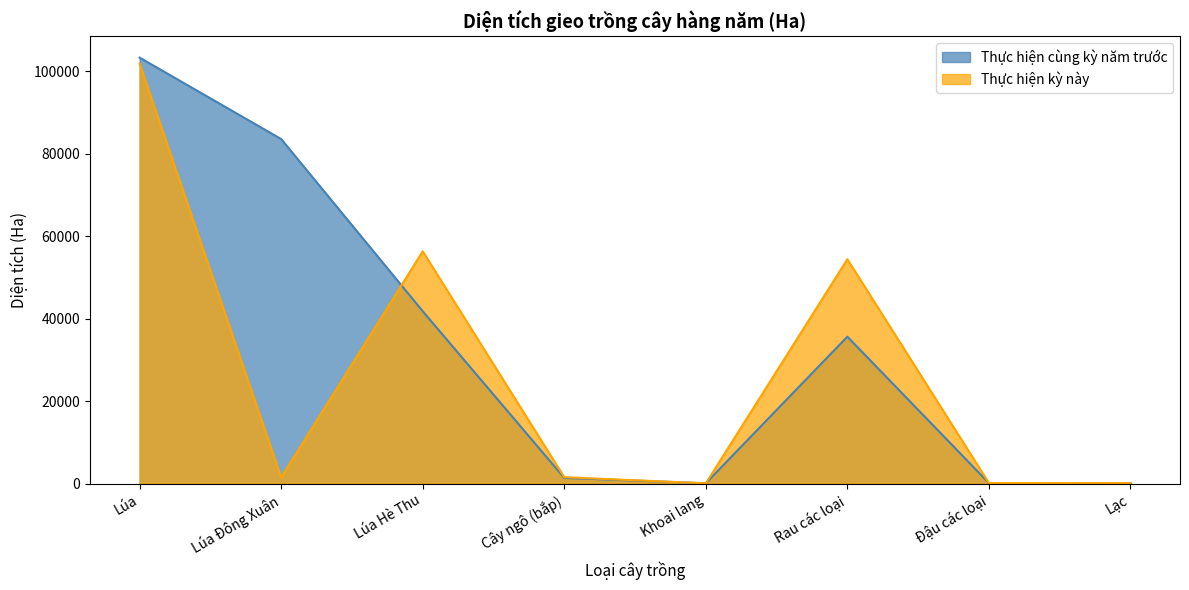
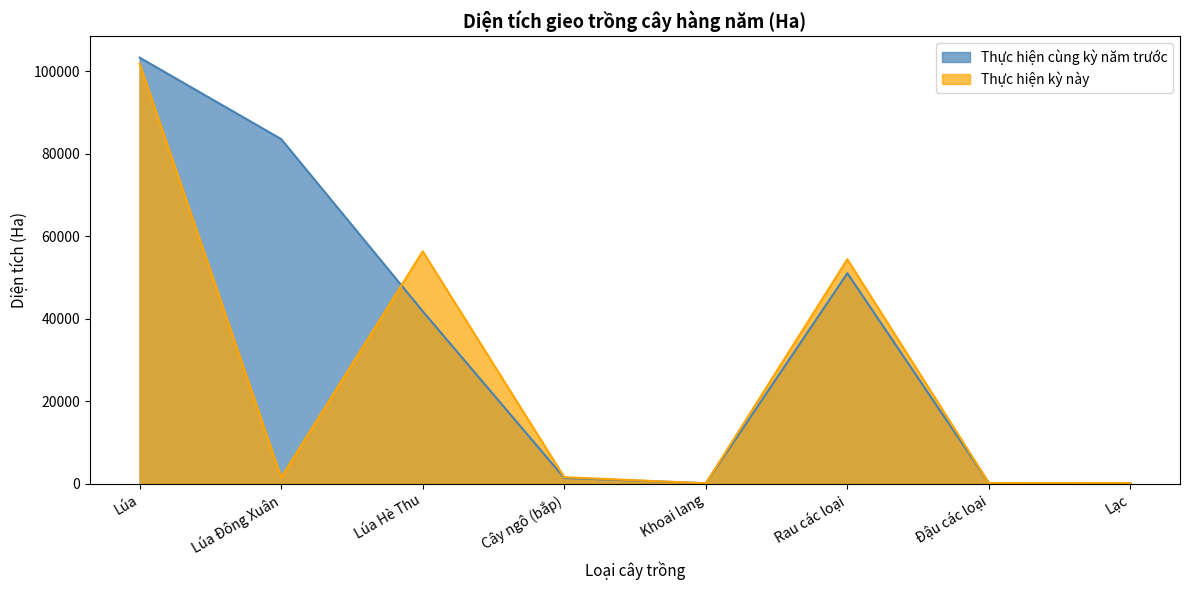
  {
    "Thực hiện cùng kỳ năm trước": {
      "Lúa": 103000,
      "Lúa Đông Xuân": 84000,
      "Lúa Hè Thu": 42000,
-     "Rau các loại": 36000
+     "Rau các loại": 51000
    },
    "Thực hiện kỳ này": {
      "Lúa": 102000,
      "Lúa Đông Xuân": 2000,
      "Lúa Hè Thu": 56000,
      "Rau các loại": 54000
    }
  }
